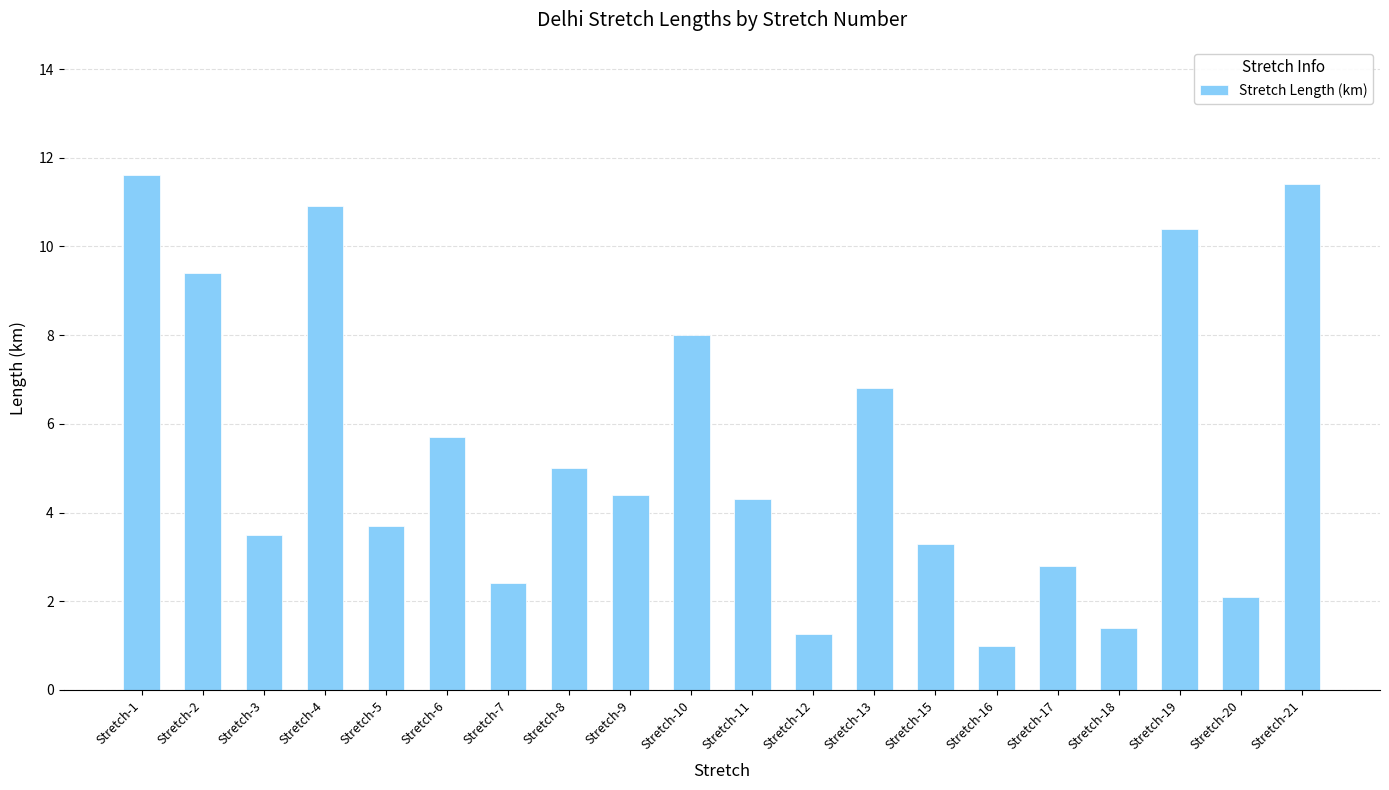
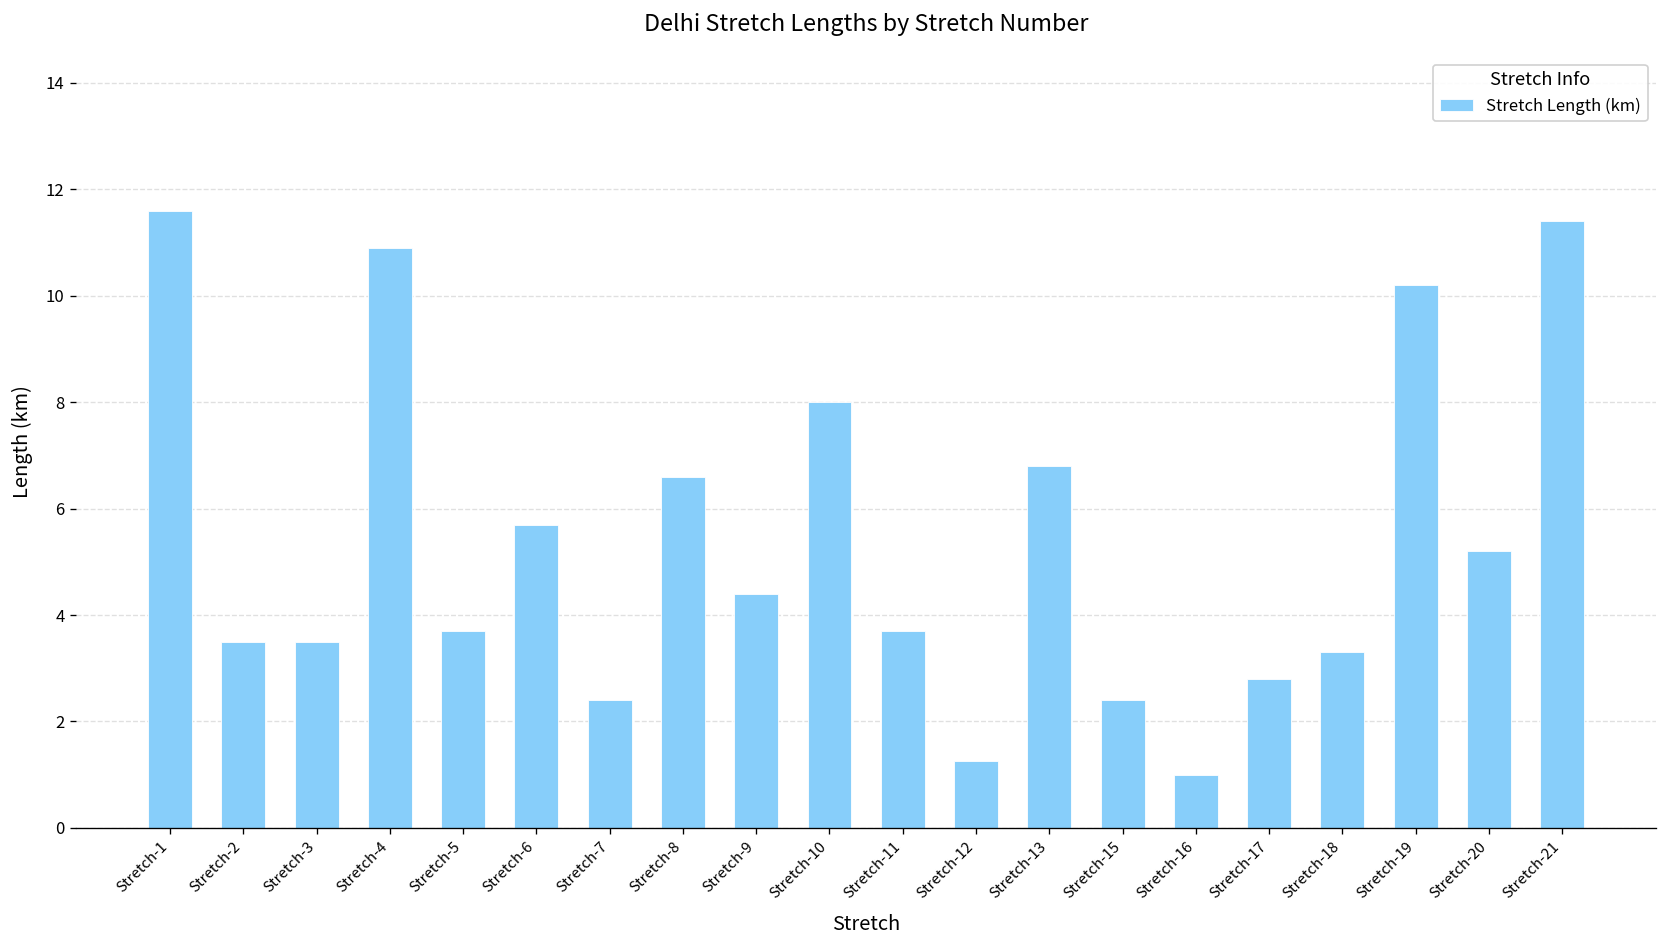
  {
    "Stretch-1": 11.6,
-   "Stretch-2": 9.4,
+   "Stretch-2": 3.5,
    "Stretch-3": 3.5,
    "Stretch-4": 10.9,
    "Stretch-5": 3.7,
    "Stretch-6": 5.7,
    "Stretch-7": 2.4,
-   "Stretch-8": 5.0,
+   "Stretch-8": 6.6,
    "Stretch-9": 4.4,
    "Stretch-10": 8.0,
-   "Stretch-11": 4.3,
+   "Stretch-11": 3.7,
    "Stretch-12": 1.3,
    "Stretch-13": 6.8,
-   "Stretch-15": 3.3,
+   "Stretch-15": 2.4,
    "Stretch-16": 1.0,
    "Stretch-17": 2.8,
-   "Stretch-18": 1.4,
-   "Stretch-19": 10.4,
-   "Stretch-20": 2.1,
+   "Stretch-18": 3.3,
+   "Stretch-19": 10.2,
+   "Stretch-20": 5.2,
    "Stretch-21": 11.4
  }
